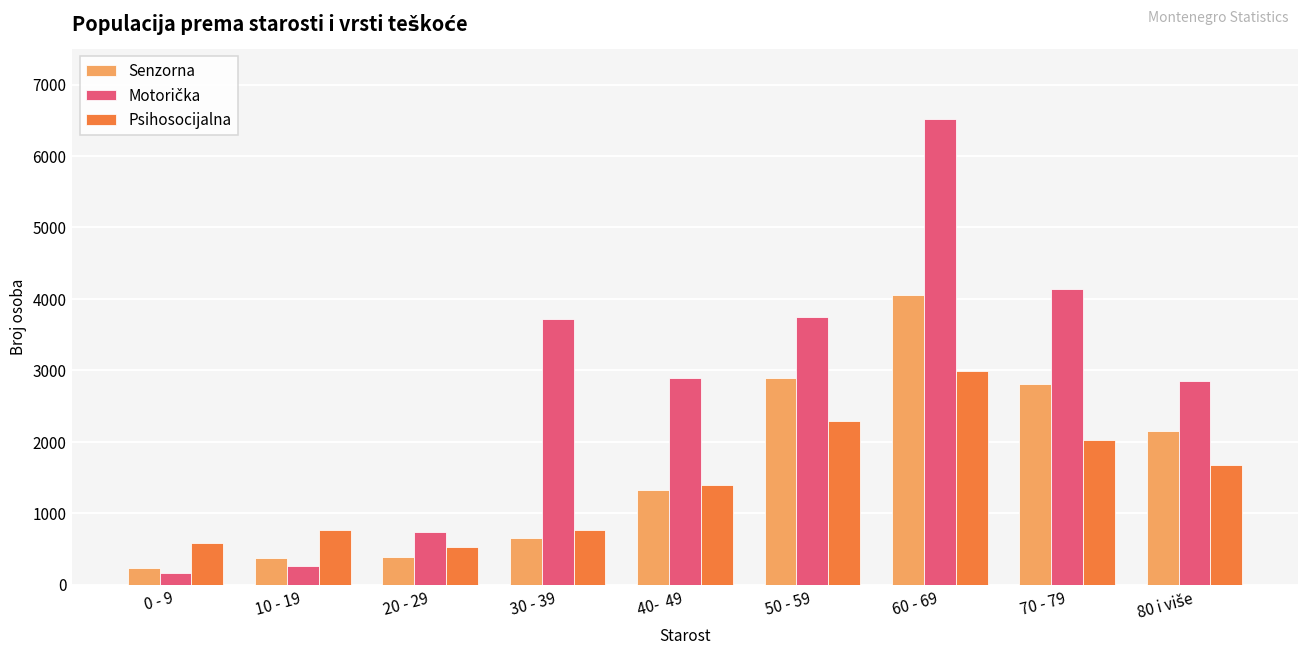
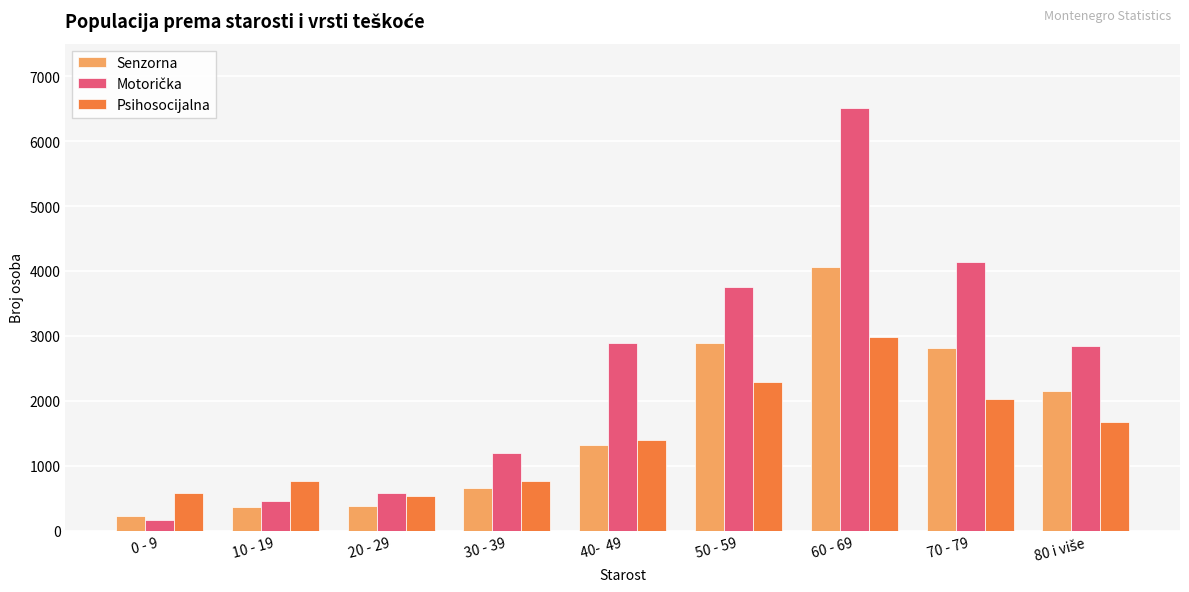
  {
    "Motorička": {
      "0 - 9": 200,
-     "10 - 19": 300,
-     "20 - 29": 700,
-     "30 - 39": 3700,
+     "10 - 19": 500,
+     "20 - 29": 600,
+     "30 - 39": 1200,
      "40- 49": 2900,
      "50 - 59": 3800,
      "60 - 69": 6500,
      "70 - 79": 4100,
      "80 i više": 2900
    }
  }
